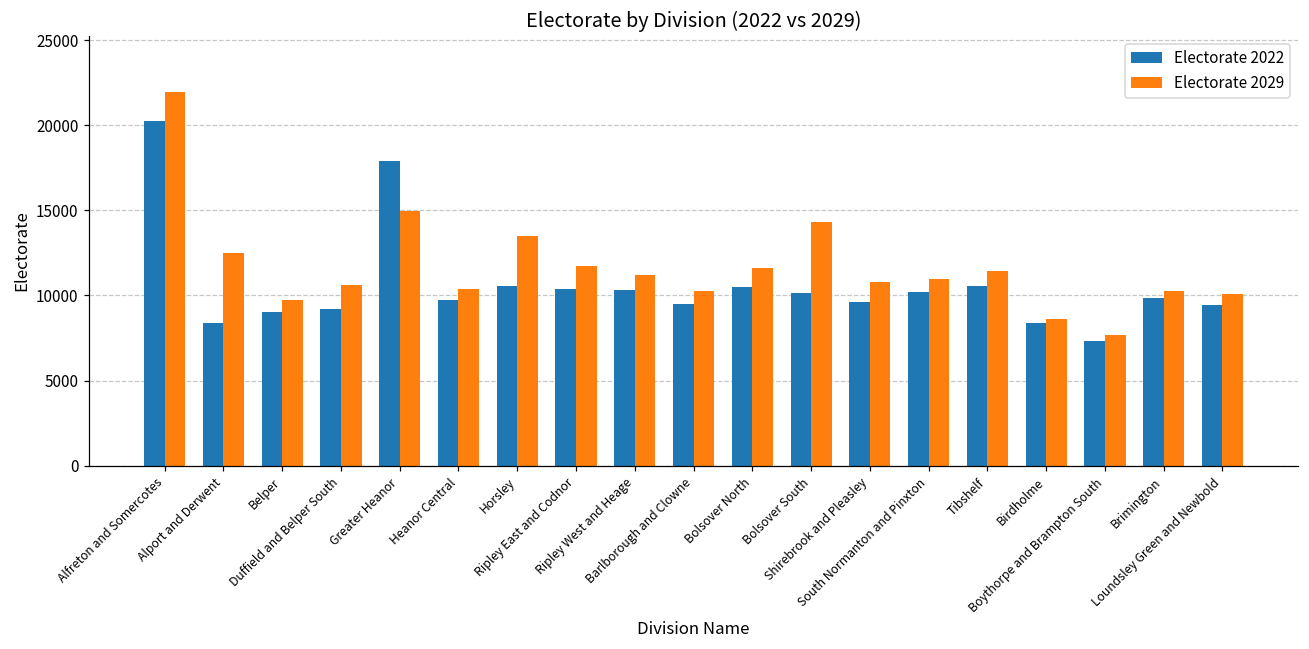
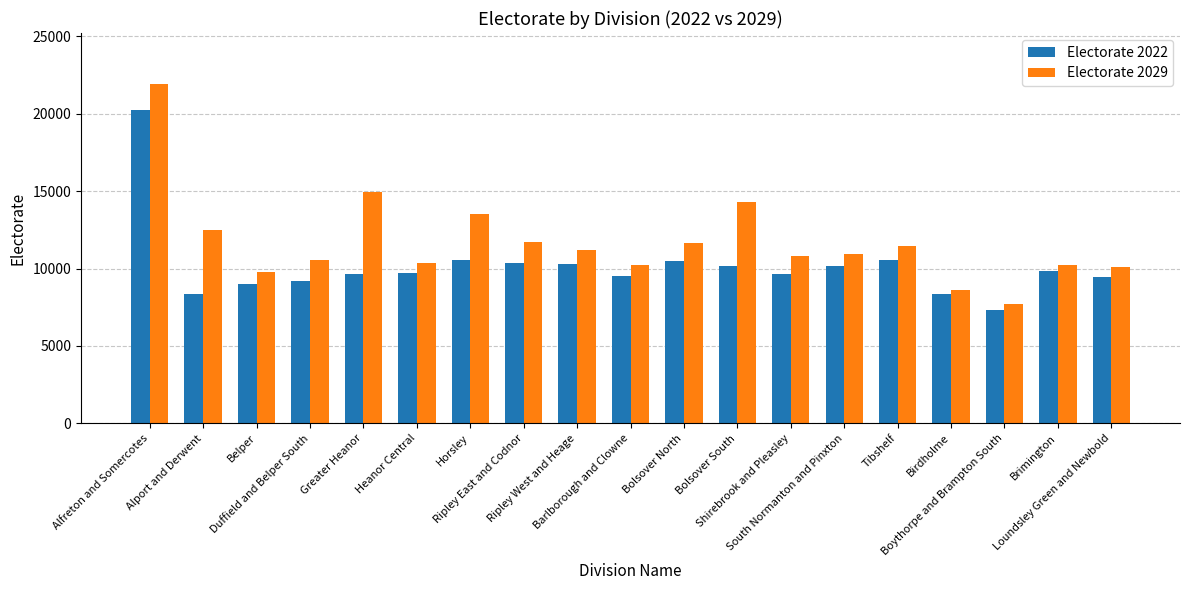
  {
    "Electorate 2022": {
      "Alfreton and Somercotes": 20200,
      "Alport and Derwent": 8400,
      "Belper": 9000,
      "Duffield and Belper South": 9200,
-     "Greater Heanor": 17900,
+     "Greater Heanor": 9600,
      "Heanor Central": 9700,
      "Horsley": 10600,
      "Ripley East and Codnor": 10400,
      "Ripley West and Heage": 10300,
      "Barlborough and Clowne": 9500,
      "Bolsover North": 10500,
      "Bolsover South": 10100,
      "Shirebrook and Pleasley": 9600,
      "South Normanton and Pinxton": 10200,
      "Tibshelf": 10600,
      "Birdholme": 8400,
      "Boythorpe and Brampton South": 7400,
      "Brimington": 9800,
      "Loundsley Green and Newbold": 9400
    },
    "Electorate 2029": {
      "Alfreton and Somercotes": 21900,
      "Alport and Derwent": 12500,
      "Belper": 9800,
      "Duffield and Belper South": 10600,
      "Greater Heanor": 14900,
      "Heanor Central": 10400,
      "Horsley": 13500,
      "Ripley East and Codnor": 11700,
      "Ripley West and Heage": 11200,
      "Barlborough and Clowne": 10200,
      "Bolsover North": 11600,
      "Bolsover South": 14300,
      "Shirebrook and Pleasley": 10800,
      "South Normanton and Pinxton": 11000,
      "Tibshelf": 11400,
      "Birdholme": 8600,
      "Boythorpe and Brampton South": 7700,
      "Brimington": 10200,
      "Loundsley Green and Newbold": 10100
    }
  }
